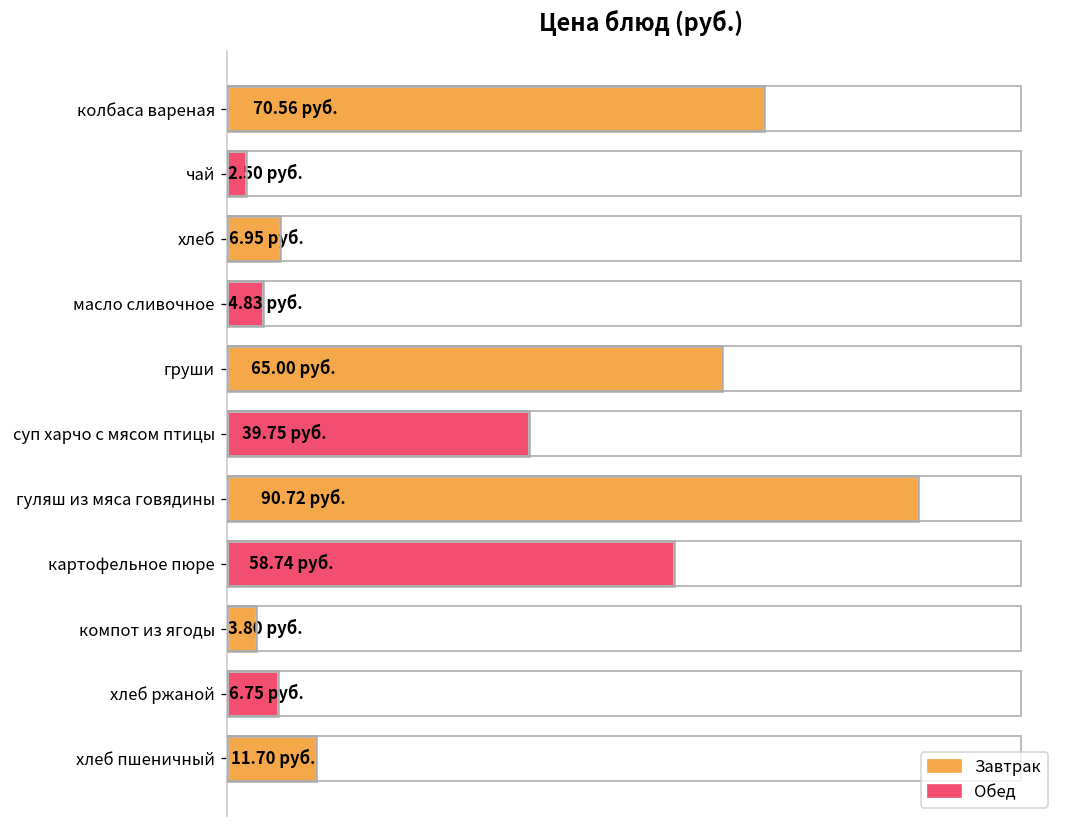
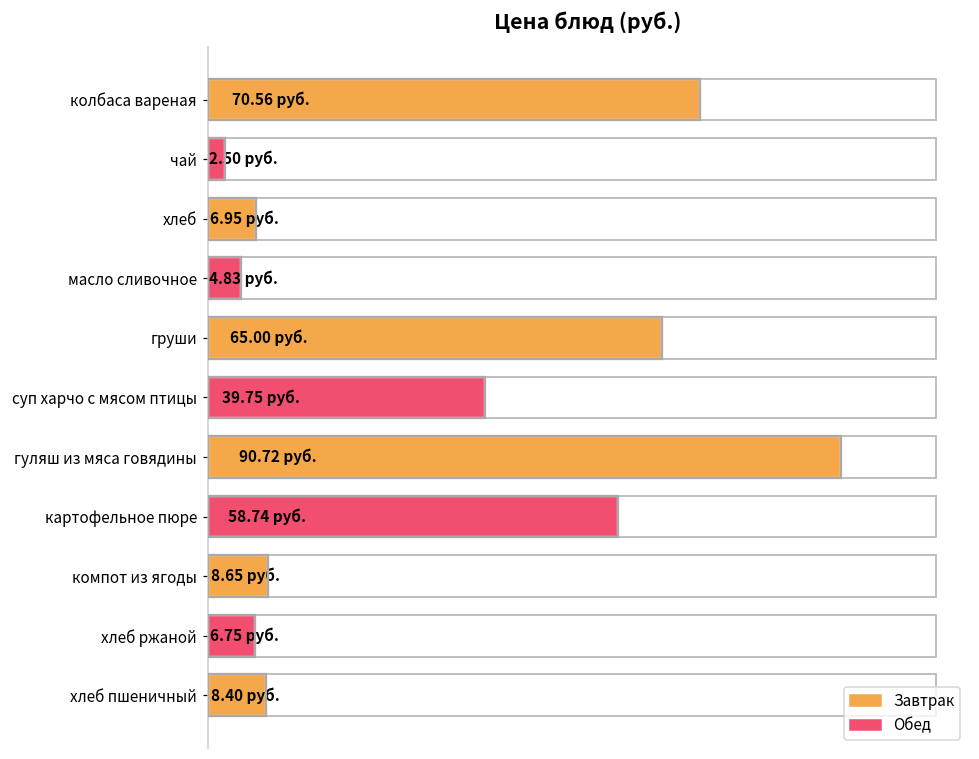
  {
    "колбаса вареная": 70.56,
    "чай": 2.50,
    "хлеб": 6.95,
    "масло сливочное": 4.83,
    "груши": 65.00,
    "суп харчо с мясом птицы": 39.75,
    "гуляш из мяса говядины": 90.72,
    "картофельное пюре": 58.74,
-   "компот из ягоды": 3.80,
+   "компот из ягоды": 8.65,
    "хлеб ржаной": 6.75,
-   "хлеб пшеничный": 11.70
+   "хлеб пшеничный": 8.40
  }
